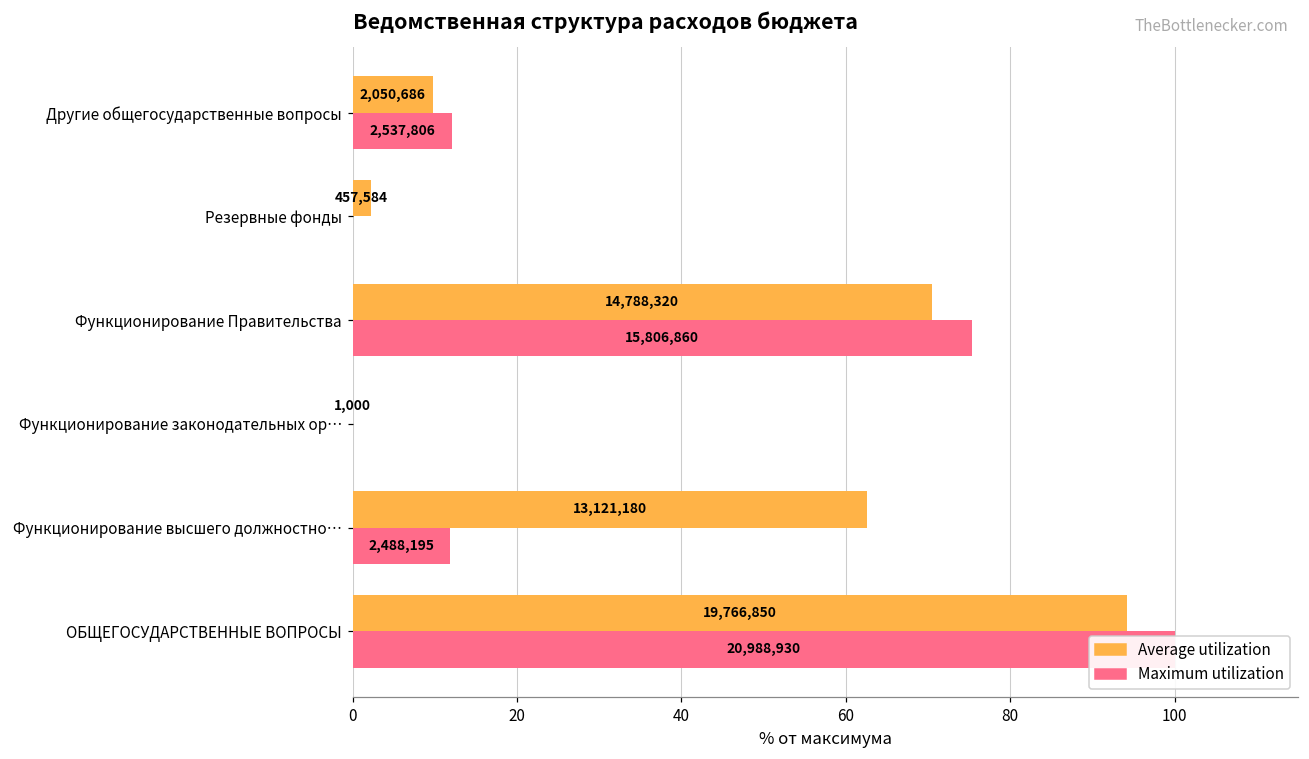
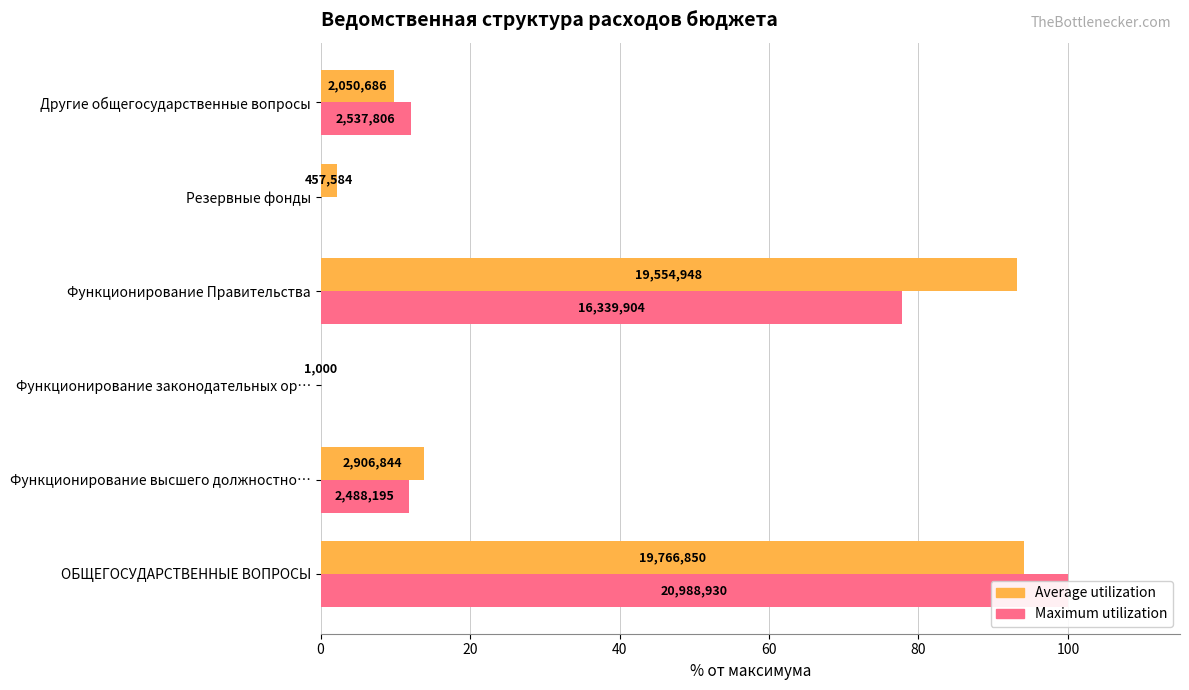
  {
    "Average utilization": {
-     "Функционирование Правительства": "14,788,320",
-     "Функционирование высшего должностно…": "13,121,180"
+     "Функционирование Правительства": "19,554,948",
+     "Функционирование высшего должностно…": "2,906,844"
    },
    "Maximum utilization": {
-     "Функционирование Правительства": "15,806,860"
+     "Функционирование Правительства": "16,339,904"
    }
  }
